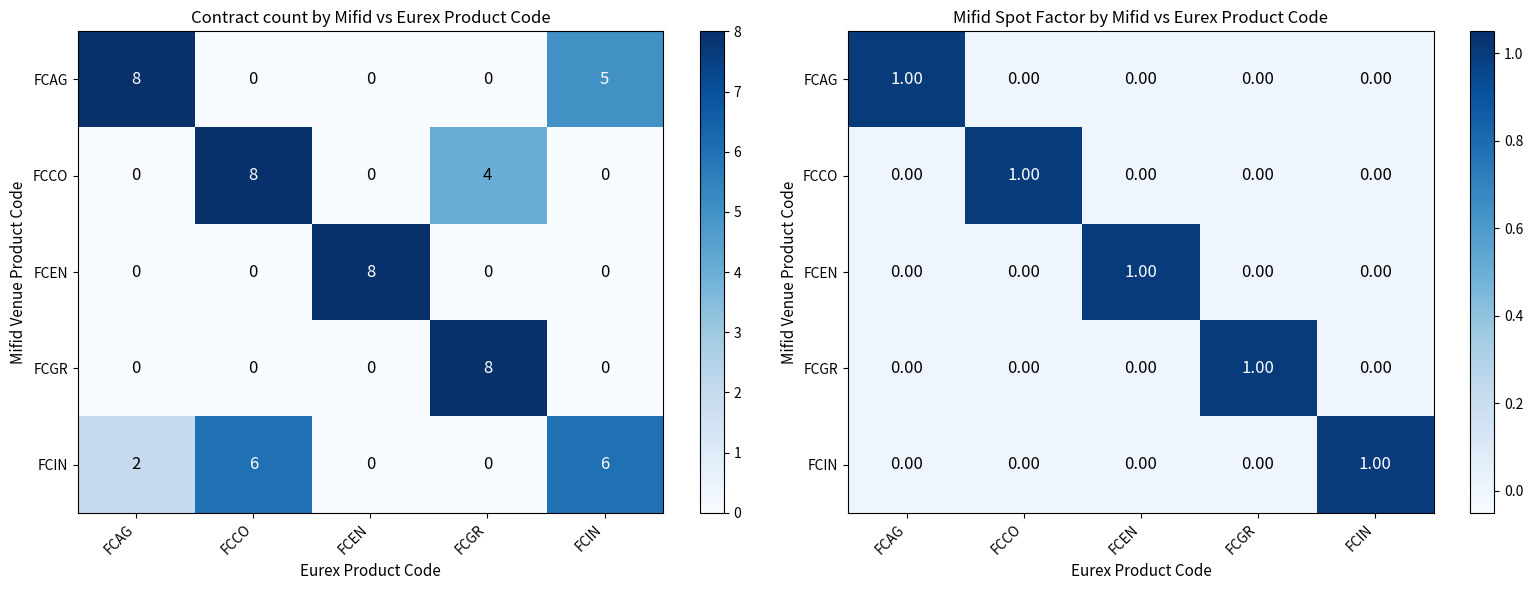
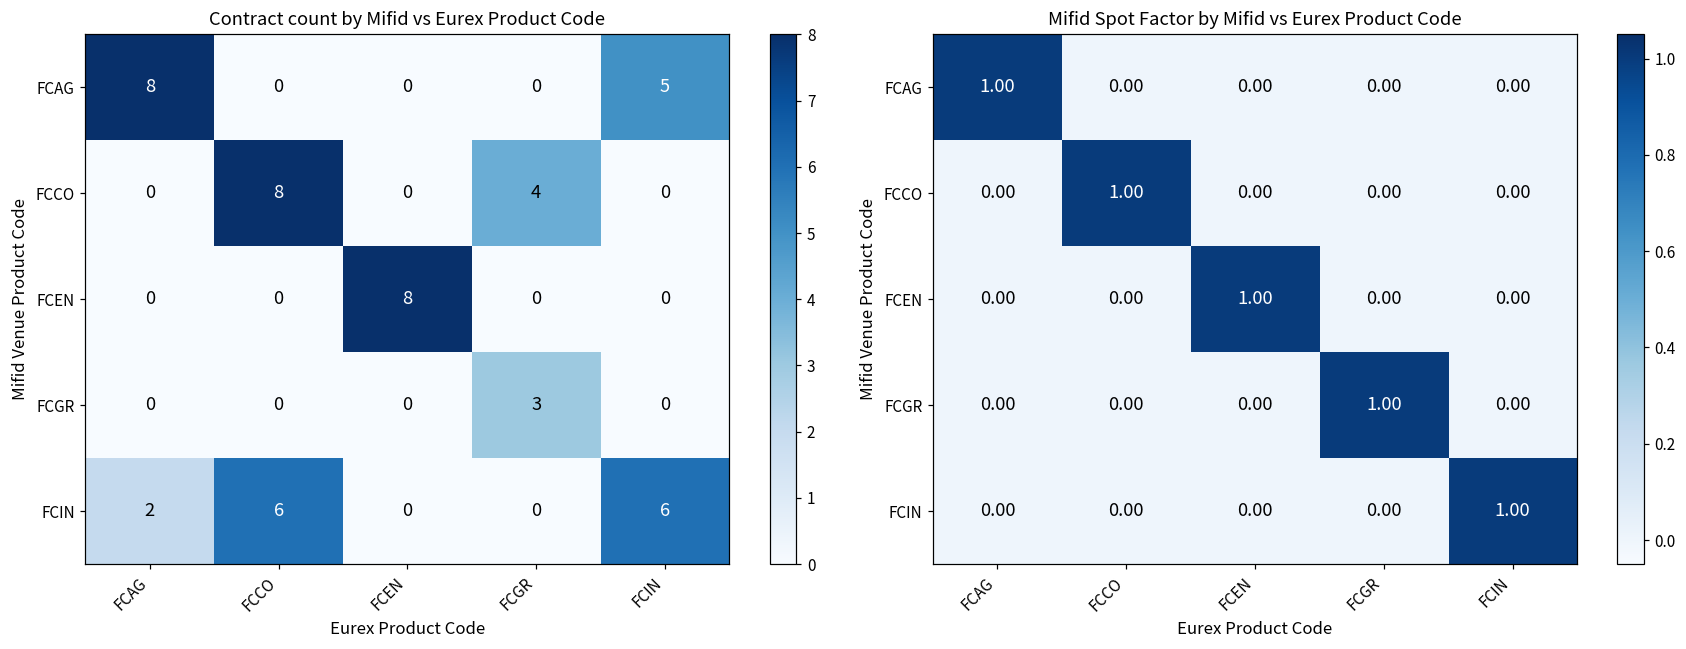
  {
    "Contract count by Mifid vs Eurex Product Code": {
      "FCAG": {
        "FCAG": 8,
        "FCCO": 0,
        "FCEN": 0,
        "FCGR": 0,
        "FCIN": 5
      },
      "FCCO": {
        "FCAG": 0,
        "FCCO": 8,
        "FCEN": 0,
        "FCGR": 4,
        "FCIN": 0
      },
      "FCEN": {
        "FCAG": 0,
        "FCCO": 0,
        "FCEN": 8,
        "FCGR": 0,
        "FCIN": 0
      },
      "FCGR": {
        "FCAG": 0,
        "FCCO": 0,
        "FCEN": 0,
-       "FCGR": 8,
+       "FCGR": 3,
        "FCIN": 0
      },
      "FCIN": {
        "FCAG": 2,
        "FCCO": 6,
        "FCEN": 0,
        "FCGR": 0,
        "FCIN": 6
      }
    },
    "Mifid Spot Factor by Mifid vs Eurex Product Code": {
      "FCAG": {
        "FCAG": 1.00,
        "FCCO": 0.00,
        "FCEN": 0.00,
        "FCGR": 0.00,
        "FCIN": 0.00
      },
      "FCCO": {
        "FCAG": 0.00,
        "FCCO": 1.00,
        "FCEN": 0.00,
        "FCGR": 0.00,
        "FCIN": 0.00
      },
      "FCEN": {
        "FCAG": 0.00,
        "FCCO": 0.00,
        "FCEN": 1.00,
        "FCGR": 0.00,
        "FCIN": 0.00
      },
      "FCGR": {
        "FCAG": 0.00,
        "FCCO": 0.00,
        "FCEN": 0.00,
        "FCGR": 1.00,
        "FCIN": 0.00
      },
      "FCIN": {
        "FCAG": 0.00,
        "FCCO": 0.00,
        "FCEN": 0.00,
        "FCGR": 0.00,
        "FCIN": 1.00
      }
    }
  }
